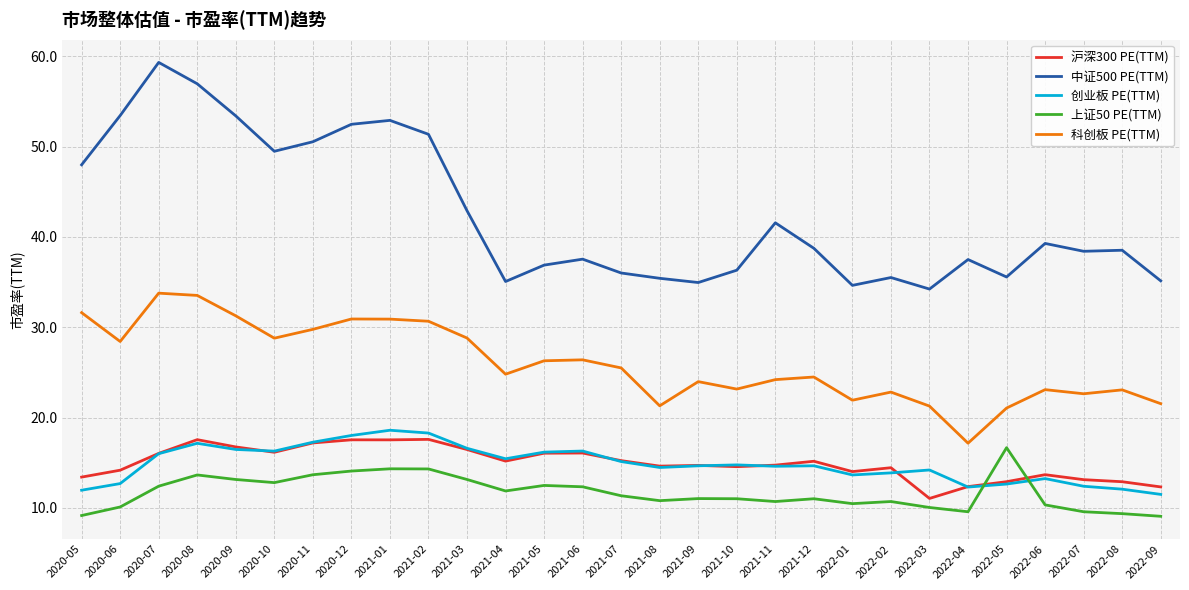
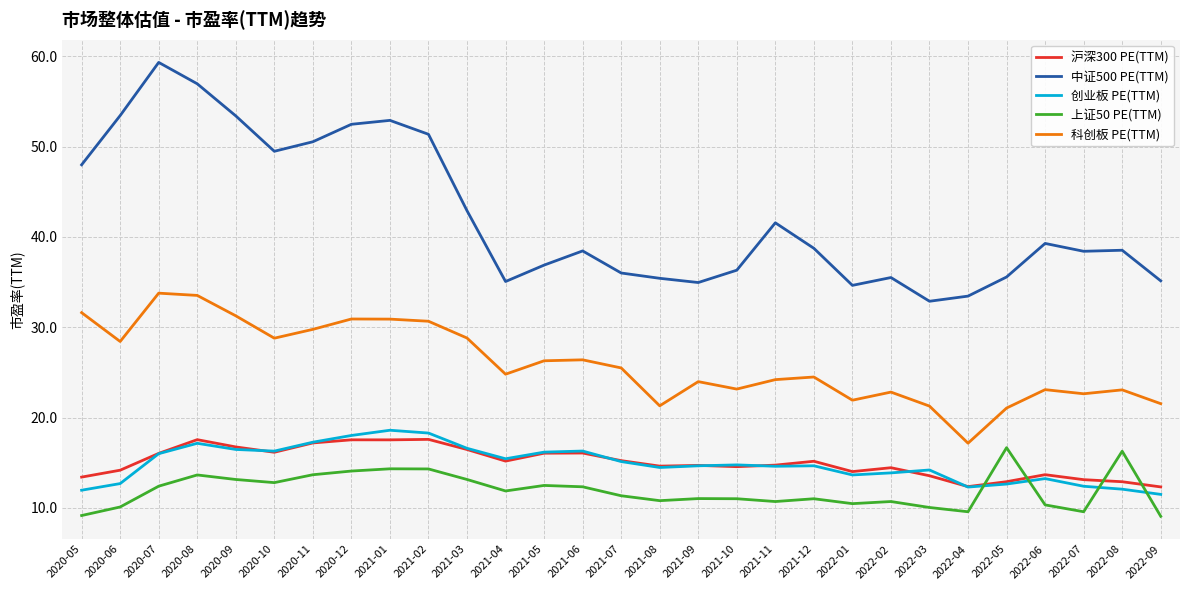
  {
    "沪深300 PE(TTM)": {
      "2020-05": 13,
      "2020-06": 14,
      "2020-08": 18,
      "2020-09": 17,
      "2020-12": 18,
      "2021-01": 18,
      "2021-02": 18,
      "2021-12": 15,
      "2022-01": 14,
      "2022-02": 14,
-     "2022-03": 11,
+     "2022-03": 14,
      "2022-06": 14,
      "2022-07": 13,
      "2022-08": 13,
      "2022-09": 12
    },
    "中证500 PE(TTM)": {
      "2020-05": 48,
      "2020-06": 53,
      "2020-07": 59,
      "2020-08": 57,
      "2020-09": 53,
      "2020-10": 49,
      "2020-11": 51,
      "2020-12": 52,
      "2021-01": 53,
      "2021-02": 51,
      "2021-03": 43,
      "2021-04": 35,
      "2021-05": 37,
-     "2021-06": 37.5,
+     "2021-06": 38.5,
      "2021-07": 36,
      "2021-08": 35,
      "2021-09": 35,
      "2021-10": 36,
      "2021-11": 42,
      "2021-12": 39,
      "2022-01": 35,
      "2022-02": 36,
-     "2022-03": 34,
-     "2022-04": 37,
+     "2022-03": 33,
+     "2022-04": 33,
      "2022-05": 36,
      "2022-06": 39,
      "2022-07": 38,
      "2022-08": 39,
      "2022-09": 35
    },
    "创业板 PE(TTM)": {
      "2020-05": 12,
      "2020-06": 13,
      "2020-08": 17,
      "2020-09": 16,
      "2020-12": 18,
      "2021-01": 19,
      "2021-02": 18,
      "2021-12": 15,
      "2022-01": 14,
      "2022-02": 14,
      "2022-03": 14,
      "2022-06": 13,
      "2022-07": 12,
      "2022-08": 12,
      "2022-09": 12
    },
    "上证50 PE(TTM)": {
      "2020-05": 9,
      "2020-06": 10,
      "2020-07": 12,
      "2020-08": 14,
      "2020-09": 13,
      "2020-10": 13,
      "2020-11": 14,
      "2020-12": 14,
      "2021-01": 14,
      "2021-02": 14,
      "2021-03": 13,
      "2021-04": 12,
      "2021-05": 12,
      "2021-06": 12,
      "2021-07": 11,
      "2021-08": 11,
      "2021-09": 11,
      "2021-10": 11,
      "2021-11": 11,
      "2021-12": 11,
      "2022-01": 10,
      "2022-02": 11,
      "2022-03": 10,
      "2022-04": 10,
      "2022-05": 17,
      "2022-06": 10,
      "2022-07": 10,
-     "2022-08": 9,
+     "2022-08": 16,
      "2022-09": 9
    },
    "科创板 PE(TTM)": {
      "2020-05": 32,
      "2020-06": 28,
      "2020-07": 34,
      "2020-08": 34,
      "2020-09": 31,
      "2020-10": 29,
      "2020-11": 30,
      "2020-12": 31,
      "2021-01": 31,
      "2021-02": 31,
      "2021-03": 29,
      "2021-04": 25,
      "2021-05": 26,
      "2021-06": 26,
      "2021-07": 26,
      "2021-08": 21,
      "2021-09": 24,
      "2021-10": 23,
      "2021-11": 24,
      "2021-12": 24,
      "2022-01": 22,
      "2022-02": 23,
      "2022-03": 21,
      "2022-04": 17,
      "2022-05": 21,
      "2022-06": 23,
      "2022-07": 23,
      "2022-08": 23,
      "2022-09": 22
    }
  }
